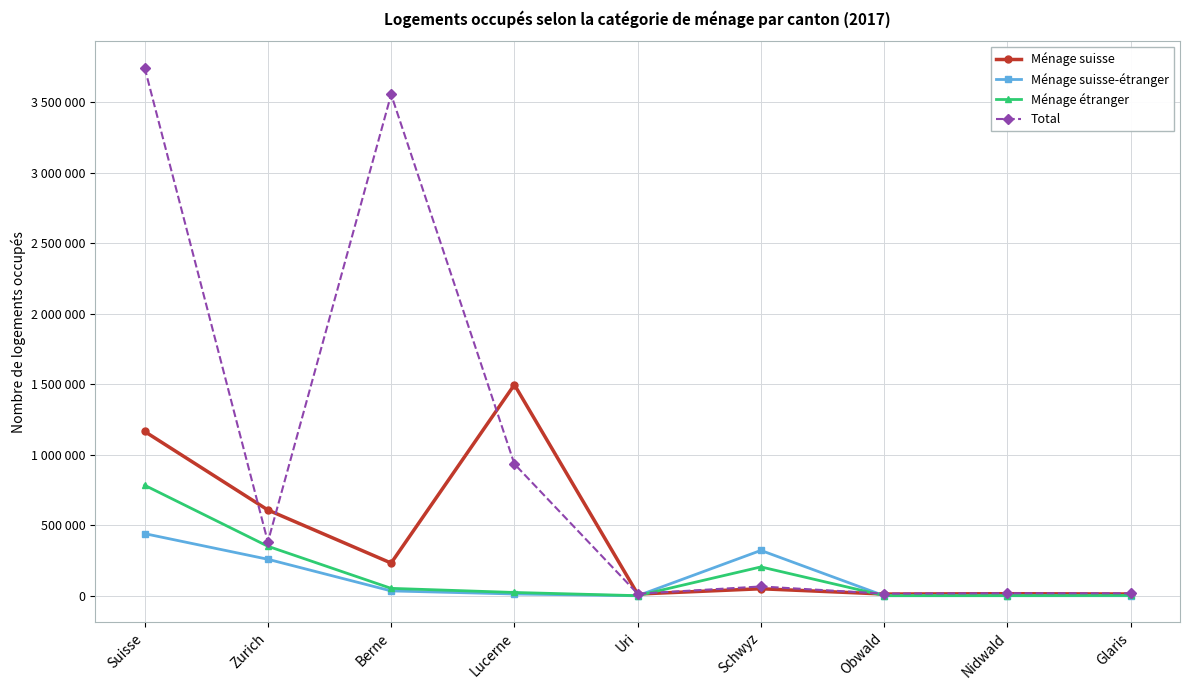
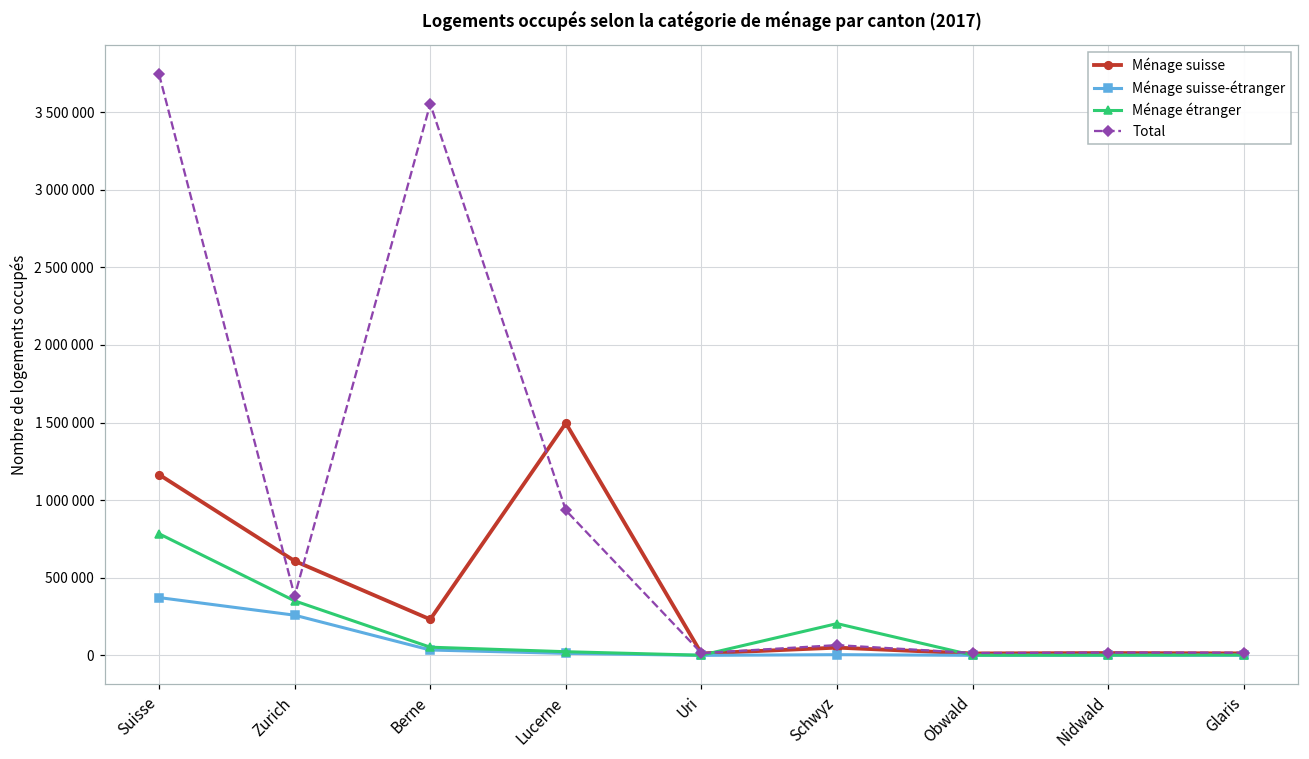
  {
    "Ménage suisse": {
      "Suisse": 1170000,
      "Zurich": 610000,
      "Berne": 230000,
      "Lucerne": 1500000
    },
    "Ménage suisse-étranger": {
-     "Suisse": 440000,
+     "Suisse": 370000,
      "Zurich": 260000,
-     "Schwyz": 320000
+     "Schwyz": 10000
    },
    "Ménage étranger": {
      "Suisse": 780000,
      "Zurich": 350000,
      "Schwyz": 210000
    },
    "Total": {
      "Suisse": 3740000,
      "Zurich": 380000,
      "Berne": 3550000,
      "Lucerne": 930000
    }
  }
